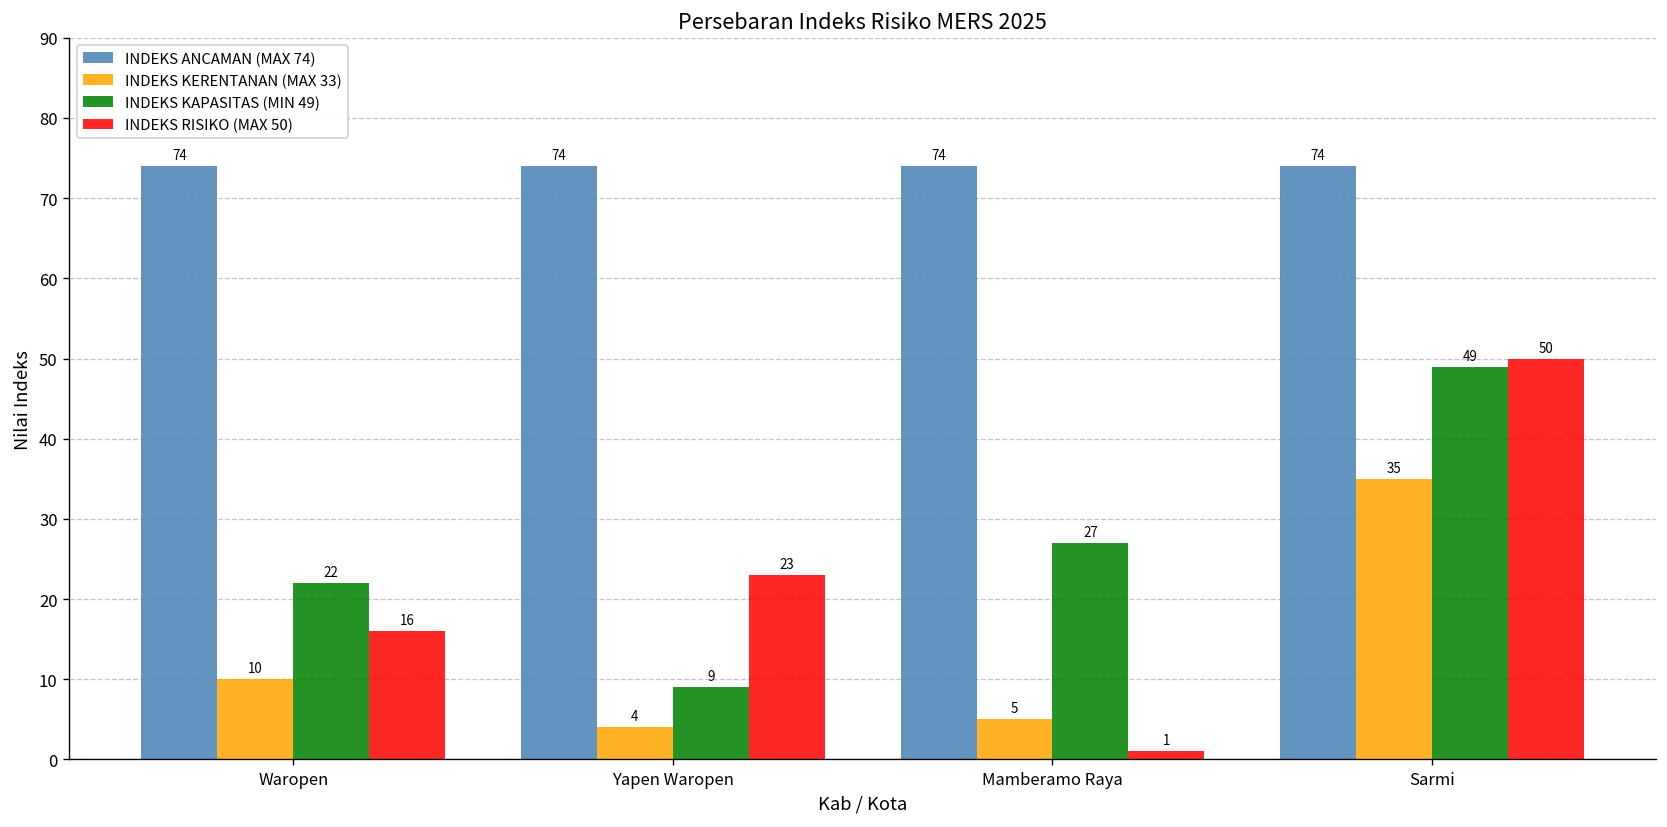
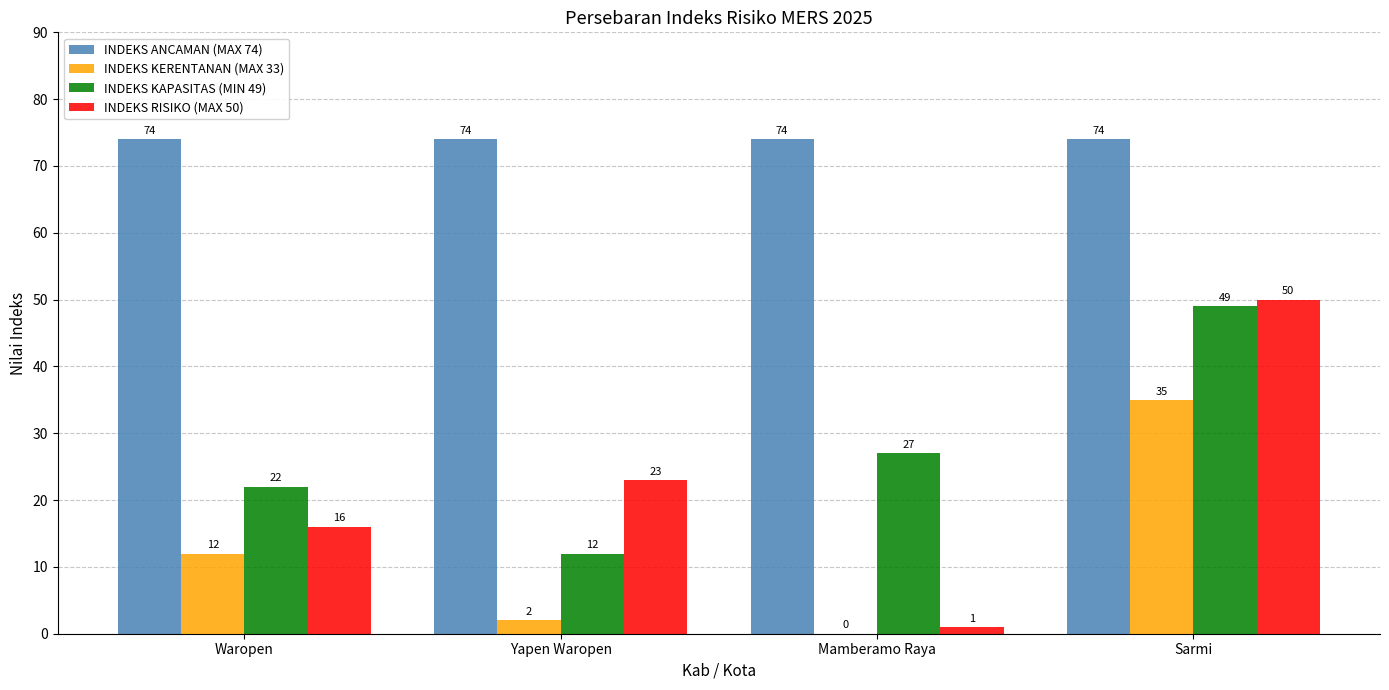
  {
    "INDEKS ANCAMAN (MAX 74)": {
      "Waropen": 74,
      "Yapen Waropen": 74,
      "Mamberamo Raya": 74,
      "Sarmi": 74
    },
    "INDEKS KERENTANAN (MAX 33)": {
-     "Waropen": 10,
-     "Yapen Waropen": 4,
-     "Mamberamo Raya": 5,
+     "Waropen": 12,
+     "Yapen Waropen": 2,
+     "Mamberamo Raya": 0,
      "Sarmi": 35
    },
    "INDEKS KAPASITAS (MIN 49)": {
      "Waropen": 22,
-     "Yapen Waropen": 9,
+     "Yapen Waropen": 12,
      "Mamberamo Raya": 27,
      "Sarmi": 49
    },
    "INDEKS RISIKO (MAX 50)": {
      "Waropen": 16,
      "Yapen Waropen": 23,
      "Mamberamo Raya": 1,
      "Sarmi": 50
    }
  }
